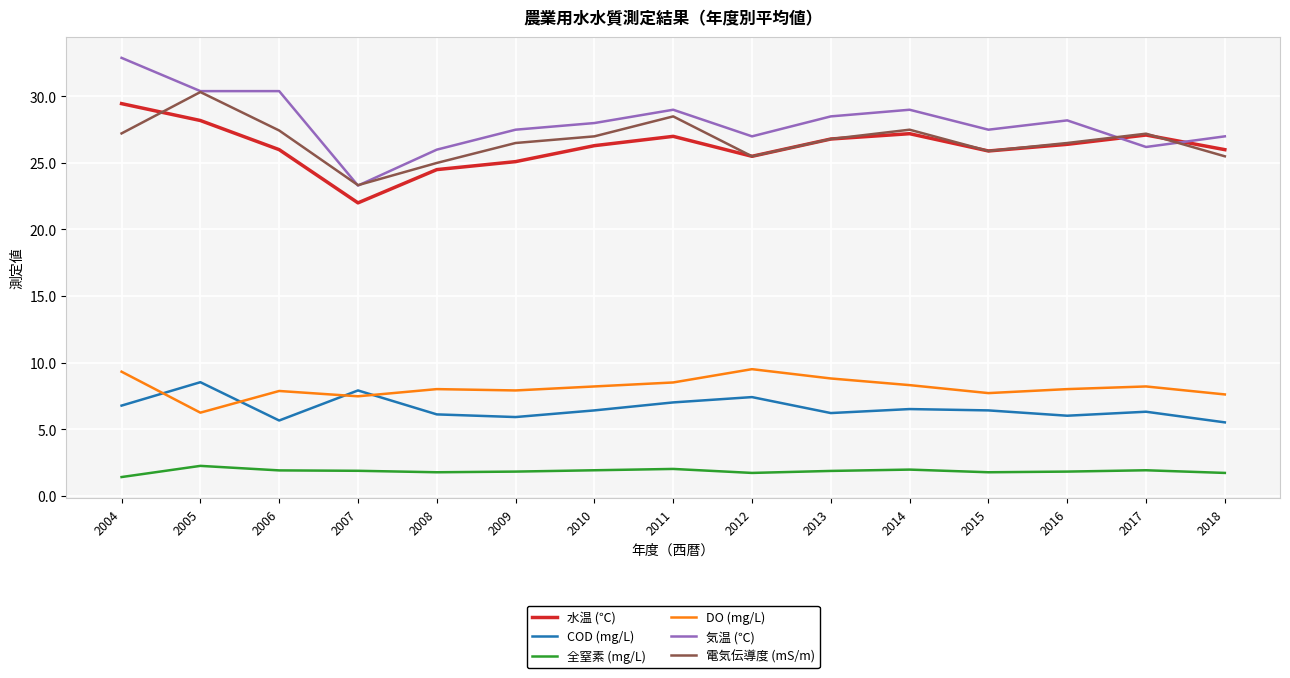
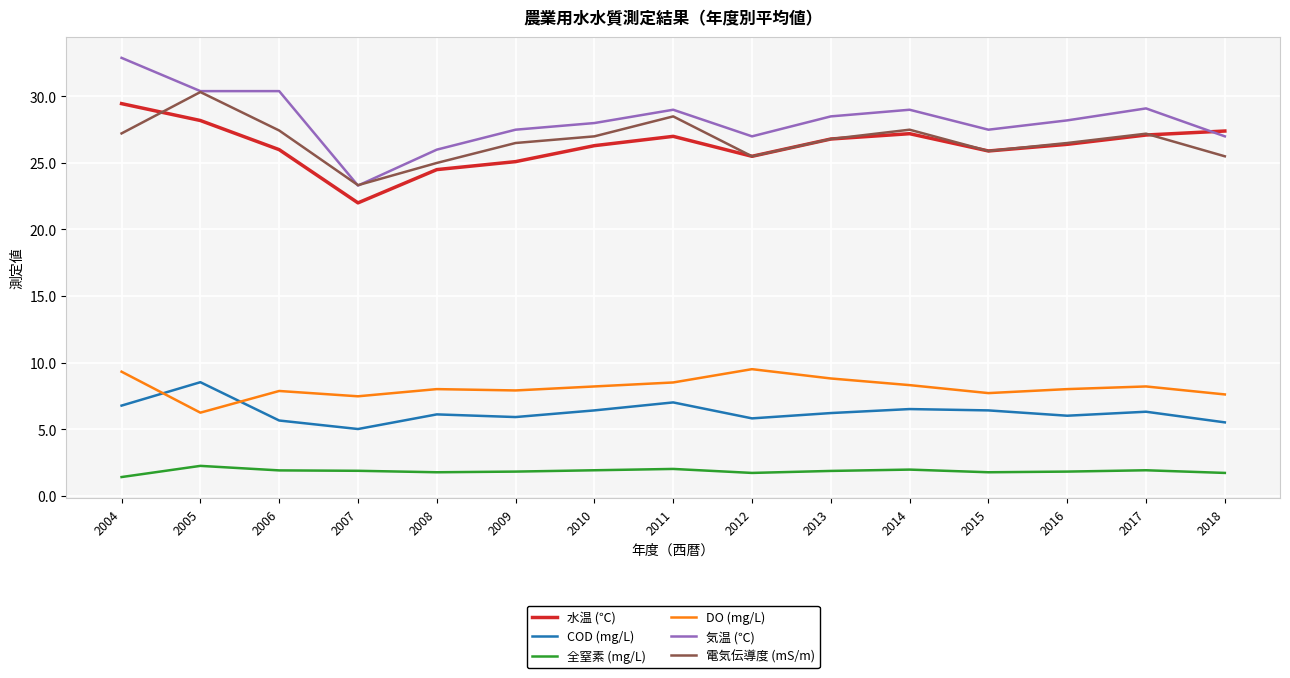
  {
    "水温 (℃)": {
      "2004": 29.5,
      "2005": 28.2,
      "2006": 26.0,
      "2007": 22.0,
      "2008": 24.5,
      "2009": 25.1,
      "2010": 26.3,
      "2011": 27.0,
      "2014": 27.2,
-     "2018": 26.0
+     "2018": 27.4
    },
    "COD (mg/L)": {
      "2004": 6.8,
      "2005": 8.5,
      "2006": 5.6,
-     "2007": 7.9,
+     "2007": 5.0,
      "2008": 6.1,
      "2009": 5.9,
      "2010": 6.4,
      "2011": 7.0,
-     "2012": 7.4,
+     "2012": 5.8,
      "2013": 6.2,
      "2014": 6.5,
      "2015": 6.4,
      "2016": 6.0,
      "2017": 6.3,
      "2018": 5.5
    },
    "全窒素 (mg/L)": {
      "2004": 1.4,
      "2005": 2.2,
      "2006": 1.9,
      "2007": 1.9,
      "2008": 1.8,
      "2009": 1.8,
      "2010": 1.9,
      "2011": 2.0,
      "2012": 1.7,
      "2013": 1.9,
      "2014": 2.0,
      "2015": 1.8,
      "2016": 1.8,
      "2017": 1.9,
      "2018": 1.7
    },
    "DO (mg/L)": {
      "2004": 9.3,
      "2005": 6.2,
      "2006": 7.9,
      "2007": 7.5,
      "2008": 8.0,
      "2009": 7.9,
      "2010": 8.2,
      "2011": 8.5,
      "2012": 9.5,
      "2013": 8.8,
      "2014": 8.3,
      "2015": 7.7,
      "2016": 8.0,
      "2017": 8.2,
      "2018": 7.6
    },
    "気温 (℃)": {
      "2004": 32.9,
      "2006": 30.4,
      "2008": 26.0,
      "2009": 27.5,
      "2010": 28.0,
      "2011": 29.0,
      "2012": 27.0,
      "2013": 28.5,
      "2014": 29.0,
      "2015": 27.5,
      "2016": 28.2,
-     "2017": 26.2,
+     "2017": 29.1,
      "2018": 27.0
    },
    "電気伝導度 (mS/m)": {
      "2004": 27.2,
      "2006": 27.4,
      "2008": 25.0,
      "2009": 26.5,
      "2010": 27.0,
      "2011": 28.5,
      "2014": 27.5,
      "2018": 25.5
    }
  }
